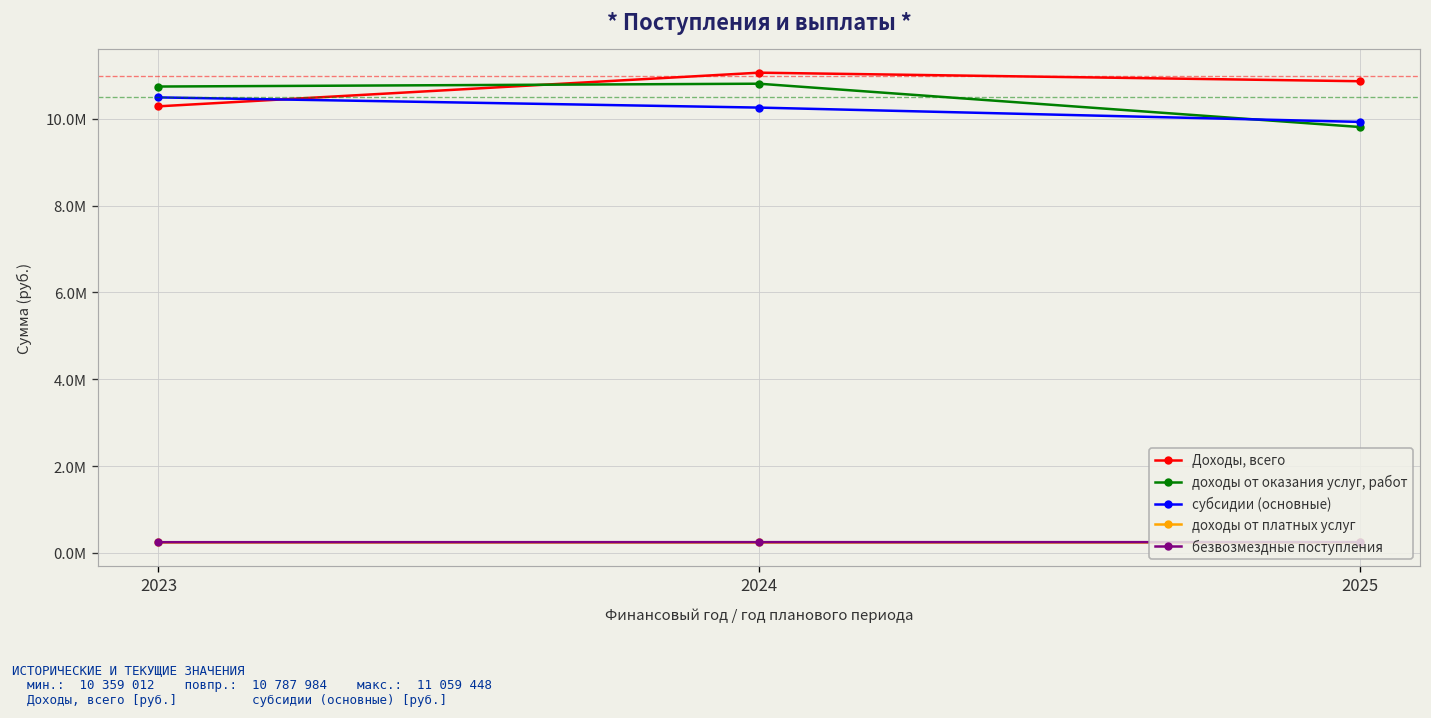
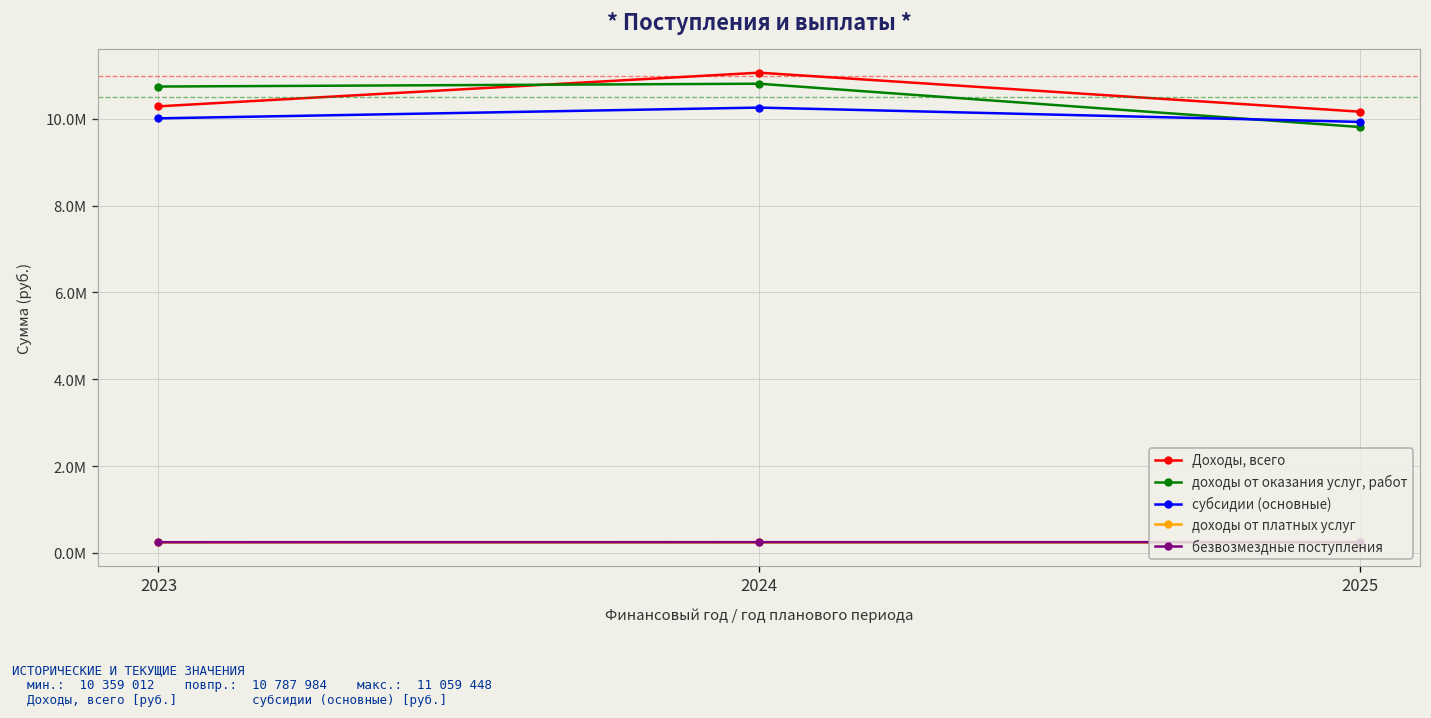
  {
    "Доходы, всего": {
      "2023": 10300000,
      "2024": 11100000,
-     "2025": 10900000
+     "2025": 10200000
    },
    "доходы от оказания услуг, работ": {
      "2023": 10700000,
      "2024": 10800000,
      "2025": 9800000
    },
    "субсидии (основные)": {
-     "2023": 10500000,
+     "2023": 10000000,
      "2024": 10300000,
      "2025": 9900000
    }
  }
